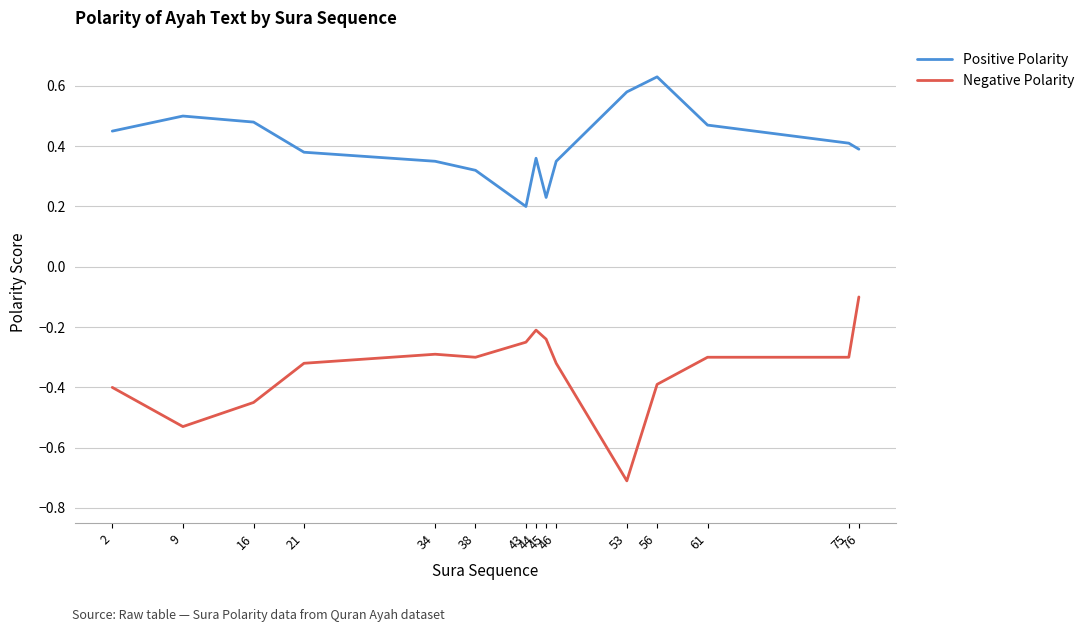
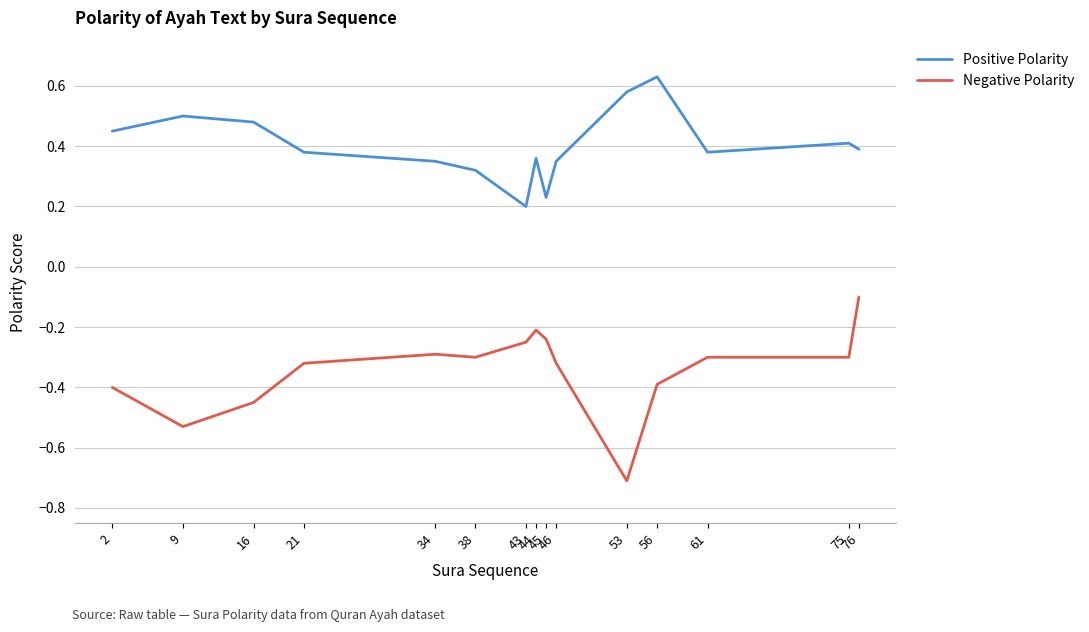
  {
    "Positive Polarity": {
      "2": 0.45,
      "9": 0.50,
      "16": 0.48,
      "21": 0.38,
      "34": 0.35,
      "38": 0.32,
      "43": 0.20,
      "44": 0.36,
      "45": 0.23,
      "46": 0.35,
      "53": 0.58,
      "56": 0.63,
-     "61": 0.47,
+     "61": 0.38,
      "75": 0.41,
      "76": 0.39
    },
    "Negative Polarity": {
      "2": -0.40,
      "9": -0.53,
      "16": -0.45,
      "21": -0.32,
      "34": -0.29,
      "38": -0.30,
      "43": -0.25,
      "44": -0.21,
      "45": -0.24,
      "46": -0.32,
      "53": -0.71,
      "56": -0.39,
      "61": -0.30,
      "75": -0.30,
      "76": -0.10
    }
  }
